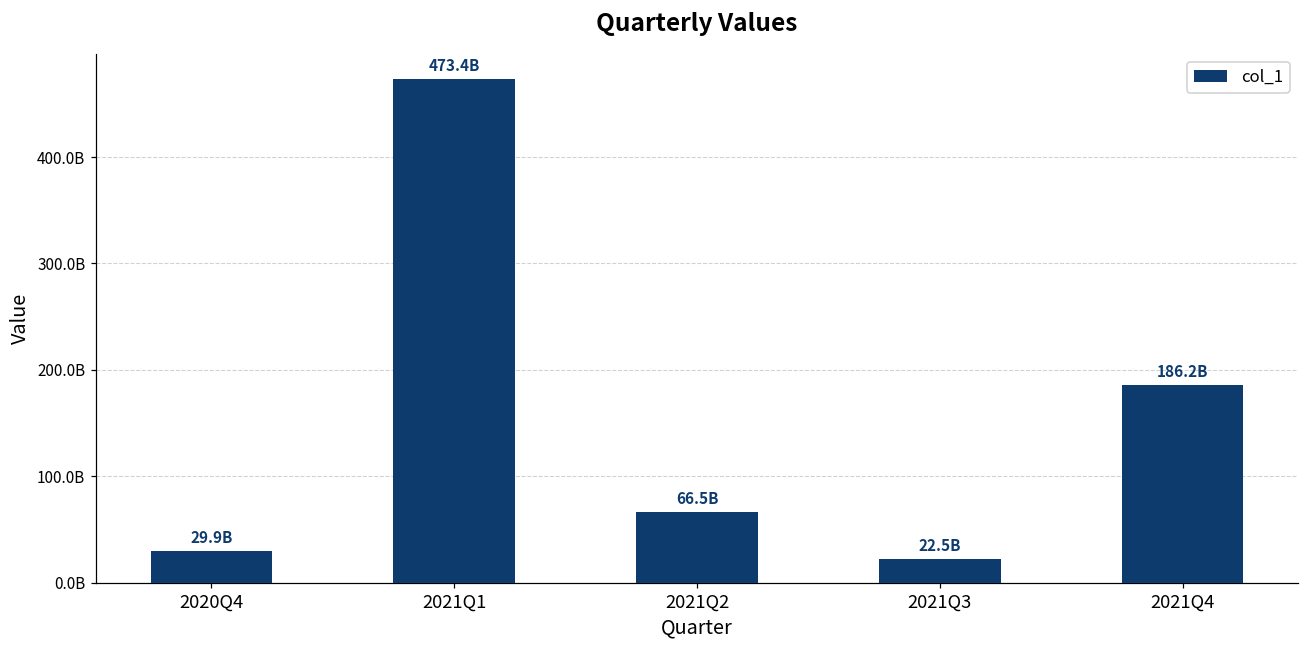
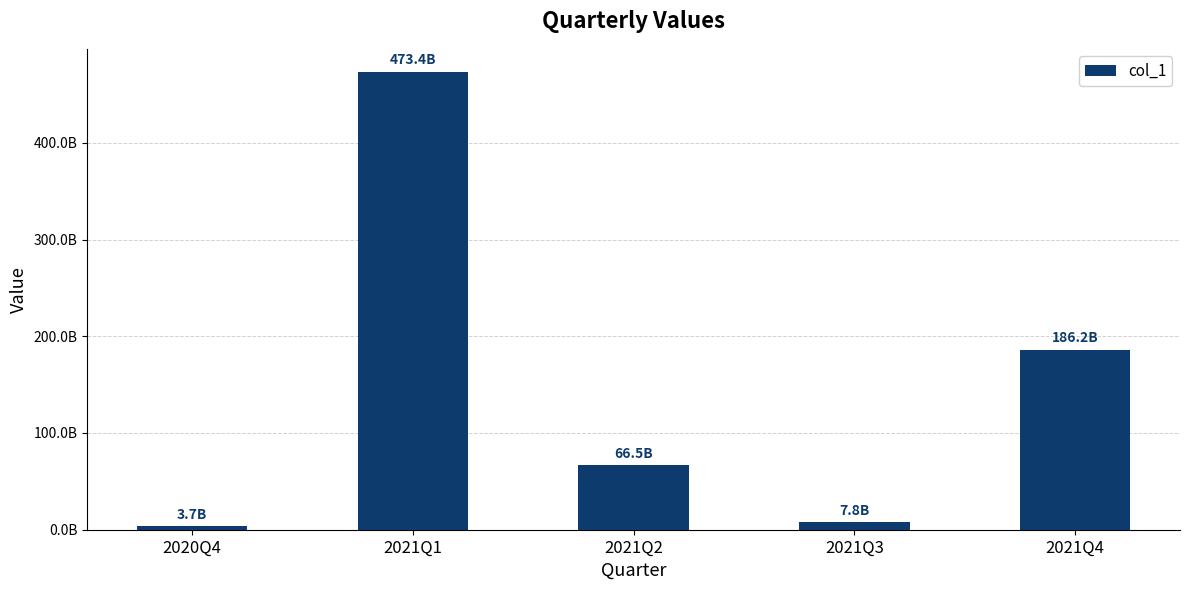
  {
-   "2020Q4": "29.9B",
+   "2020Q4": "3.7B",
    "2021Q1": "473.4B",
    "2021Q2": "66.5B",
-   "2021Q3": "22.5B",
+   "2021Q3": "7.8B",
    "2021Q4": "186.2B"
  }
